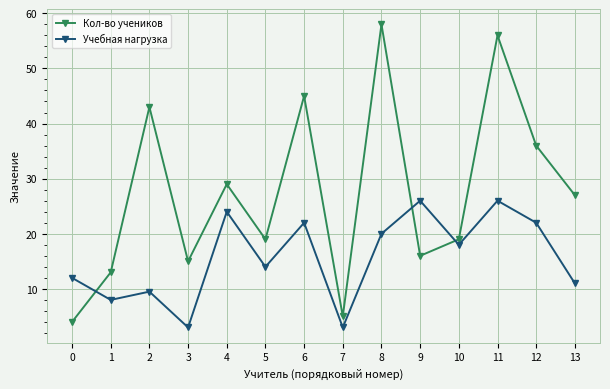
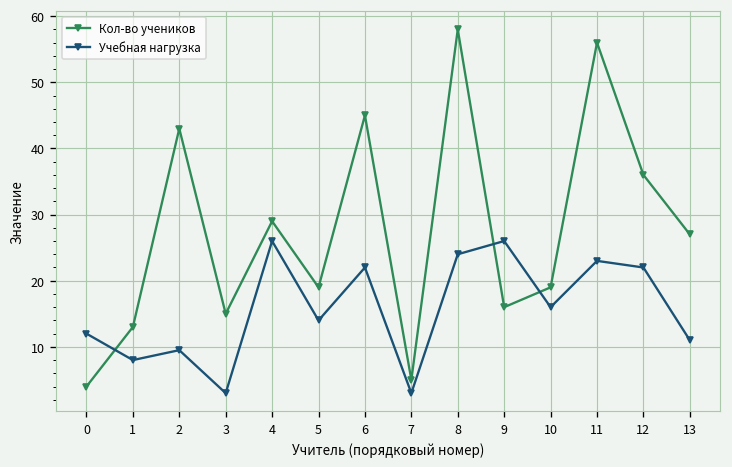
  {
    "Кол-во учеников": {
      "0": 4,
      "1": 13,
      "2": 43,
      "3": 15,
      "4": 29,
      "5": 19,
      "6": 45,
      "7": 5,
      "8": 58,
      "9": 16,
      "10": 19,
      "11": 56,
      "12": 36,
      "13": 27
    },
    "Учебная нагрузка": {
      "0": 12,
      "1": 8,
      "2": 10,
      "3": 3,
-     "4": 24,
+     "4": 26,
      "5": 14,
      "6": 22,
      "7": 3,
-     "8": 20,
+     "8": 24,
      "9": 26,
-     "10": 18,
-     "11": 26,
+     "10": 16,
+     "11": 23,
      "12": 22,
      "13": 11
    }
  }
